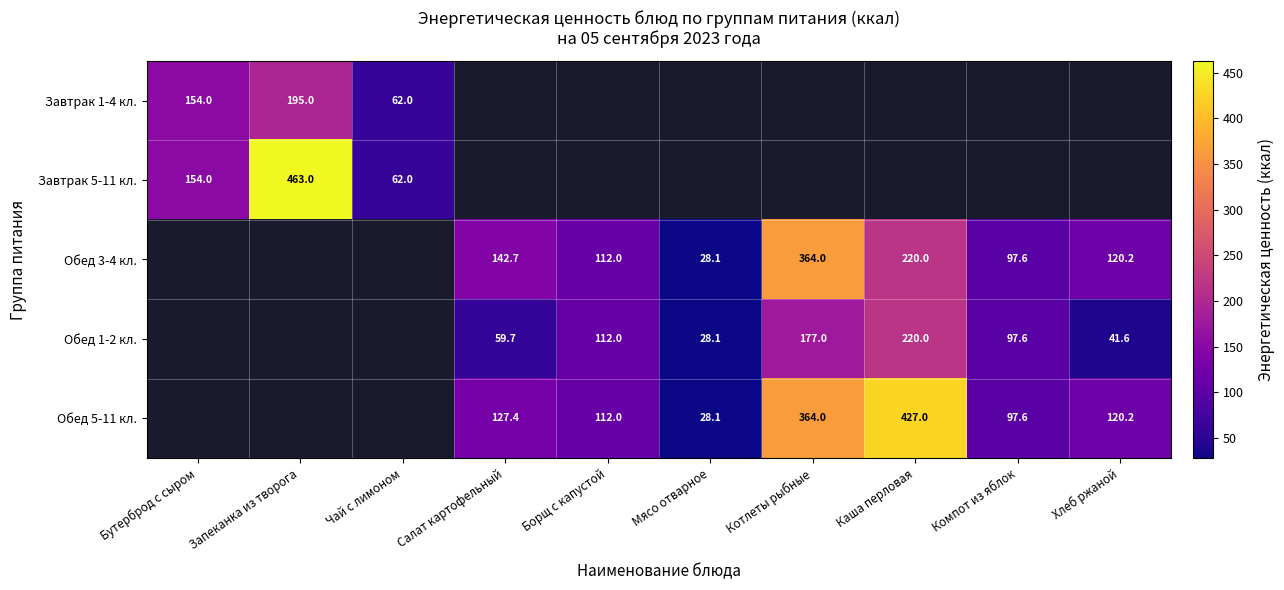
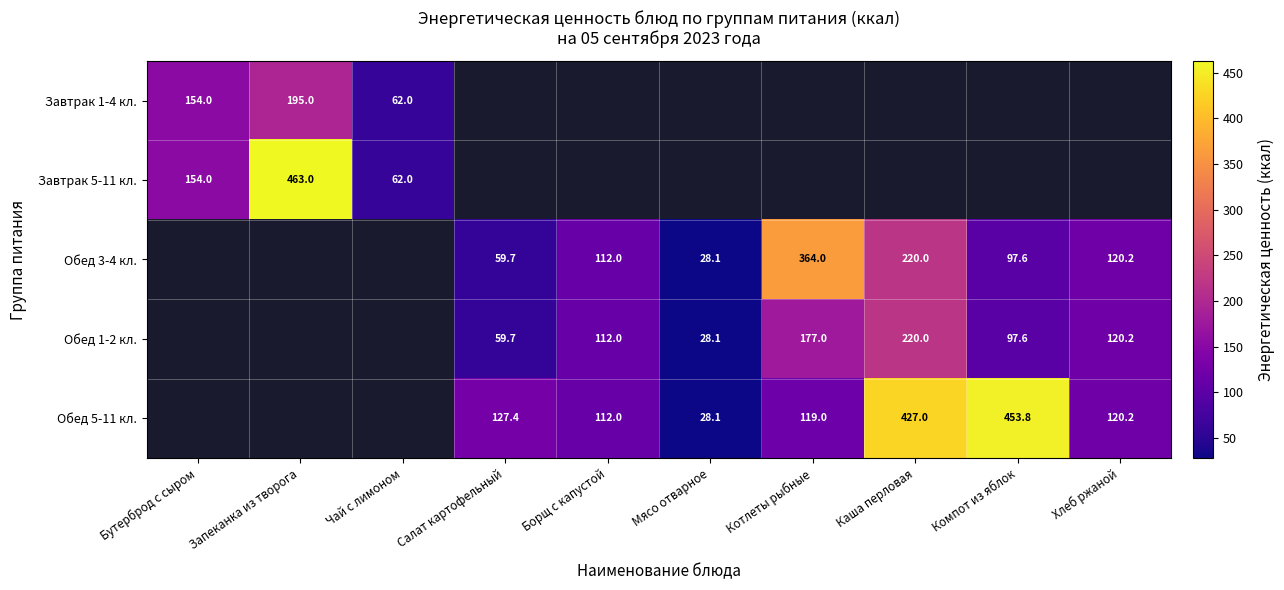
  {
    "Завтрак 1-4 кл.": {
      "Бутерброд с сыром": 154.0,
      "Запеканка из творога": 195.0,
      "Чай с лимоном": 62.0
    },
    "Завтрак 5-11 кл.": {
      "Бутерброд с сыром": 154.0,
      "Запеканка из творога": 463.0,
      "Чай с лимоном": 62.0
    },
    "Обед 3-4 кл.": {
-     "Салат картофельный": 142.7,
+     "Салат картофельный": 59.7,
      "Борщ с капустой": 112.0,
      "Мясо отварное": 28.1,
      "Котлеты рыбные": 364.0,
      "Каша перловая": 220.0,
      "Компот из яблок": 97.6,
      "Хлеб ржаной": 120.2
    },
    "Обед 1-2 кл.": {
      "Салат картофельный": 59.7,
      "Борщ с капустой": 112.0,
      "Мясо отварное": 28.1,
      "Котлеты рыбные": 177.0,
      "Каша перловая": 220.0,
      "Компот из яблок": 97.6,
-     "Хлеб ржаной": 41.6
+     "Хлеб ржаной": 120.2
    },
    "Обед 5-11 кл.": {
      "Салат картофельный": 127.4,
      "Борщ с капустой": 112.0,
      "Мясо отварное": 28.1,
-     "Котлеты рыбные": 364.0,
+     "Котлеты рыбные": 119.0,
      "Каша перловая": 427.0,
-     "Компот из яблок": 97.6,
+     "Компот из яблок": 453.8,
      "Хлеб ржаной": 120.2
    }
  }
